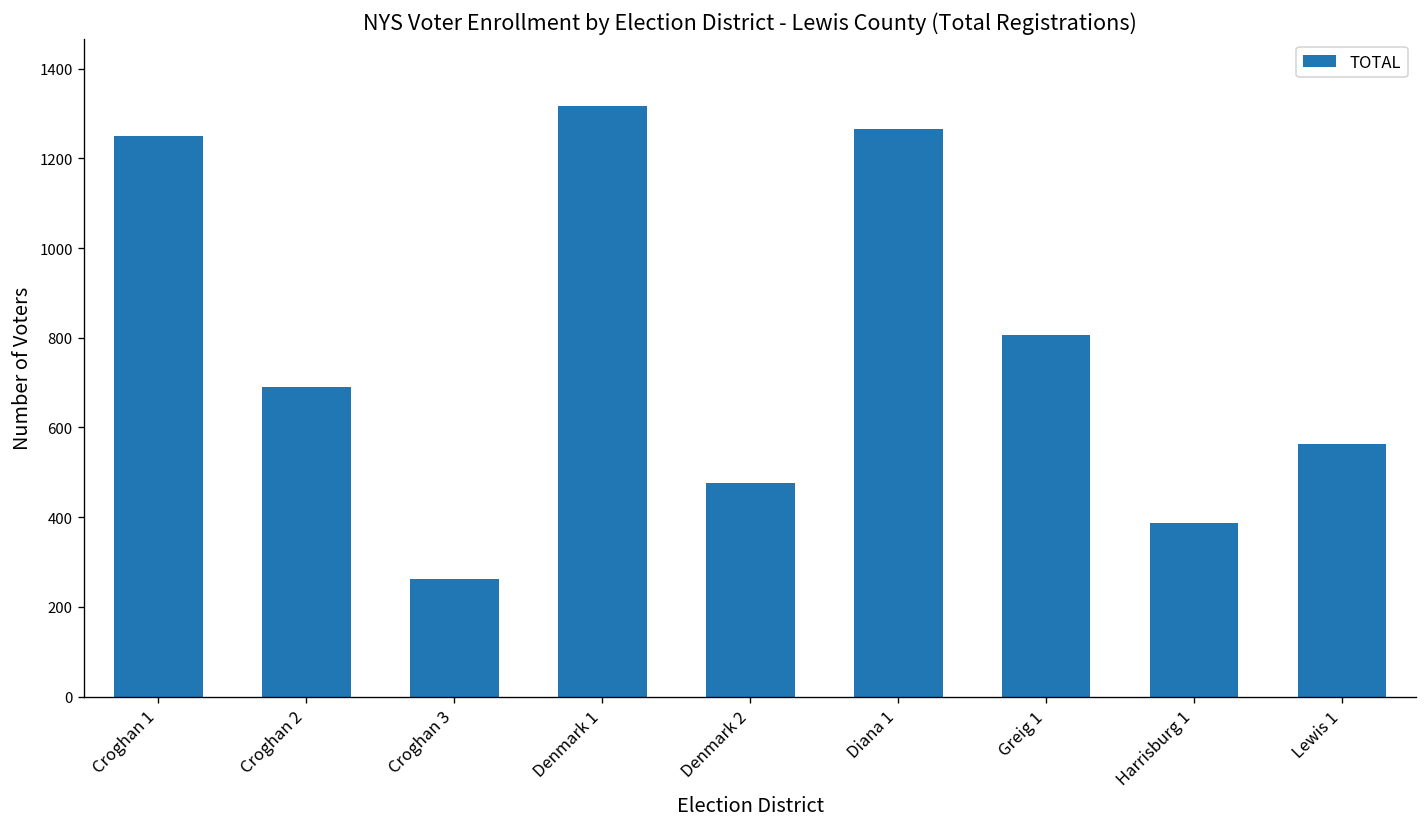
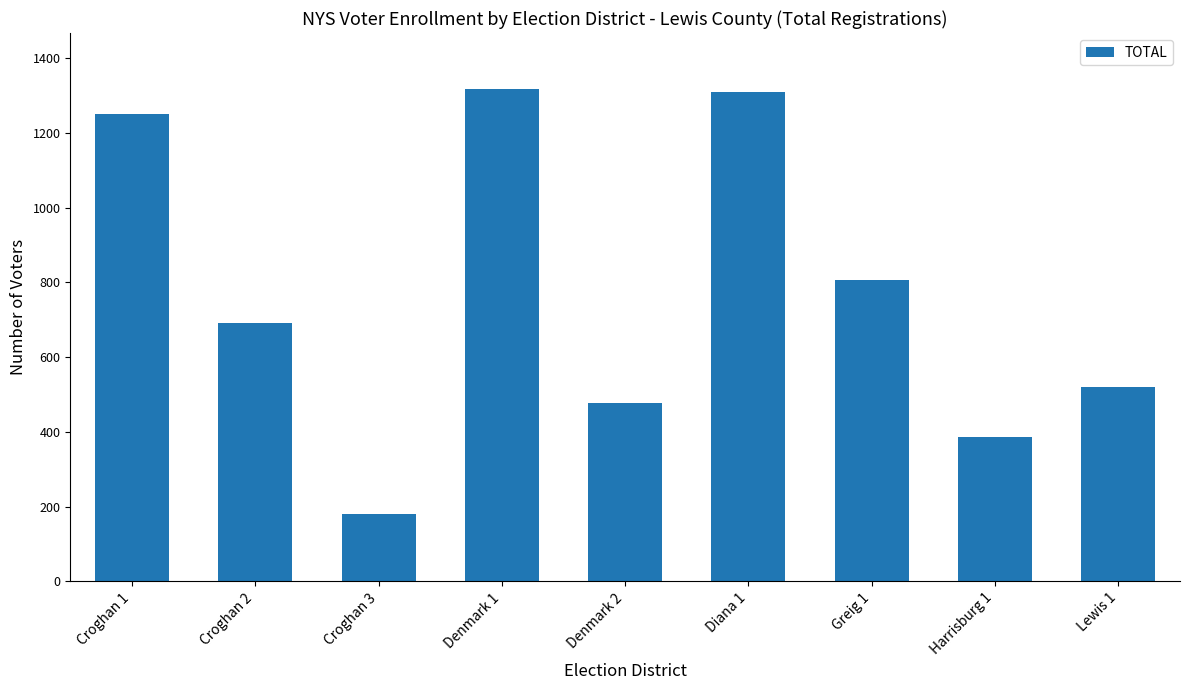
  {
    "Croghan 1": 1250,
    "Croghan 2": 690,
-   "Croghan 3": 260,
+   "Croghan 3": 180,
    "Denmark 1": 1320,
    "Denmark 2": 480,
-   "Diana 1": 1270,
+   "Diana 1": 1310,
    "Greig 1": 810,
    "Harrisburg 1": 390,
-   "Lewis 1": 560
+   "Lewis 1": 520
  }
